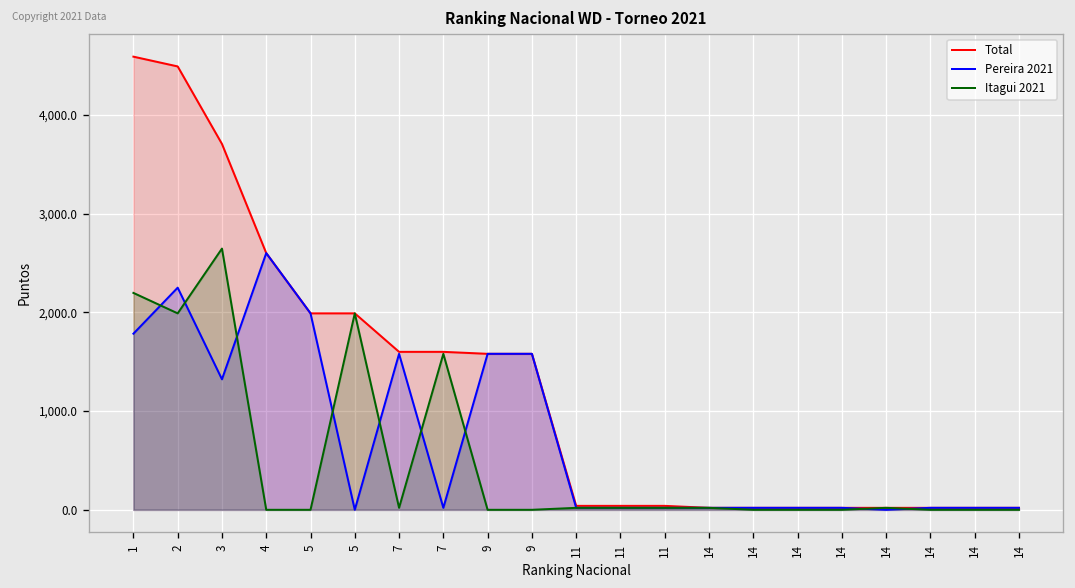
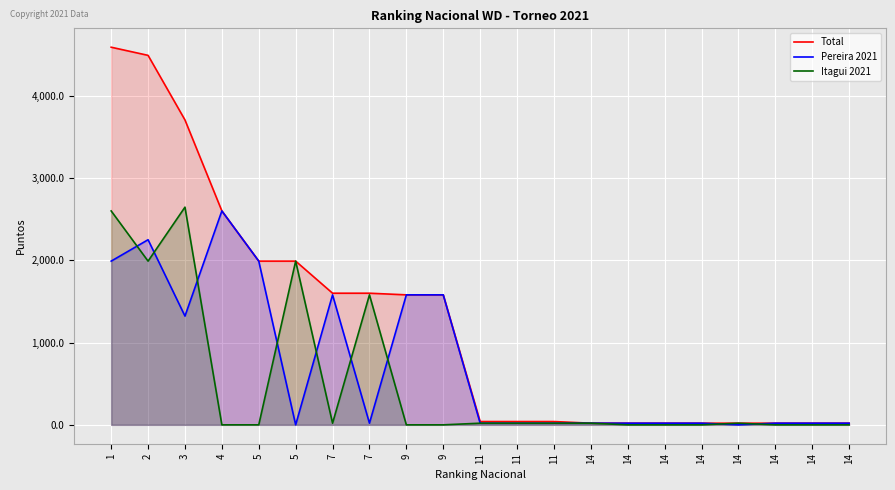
  {
    "Total": {
      "1": "4,600",
      "2": "4,500",
      "3": "3,700"
    },
    "Pereira 2021": {
-     "1": "1,800",
+     "1": "2,000",
      "2": "2,300",
      "3": "1,300"
    },
    "Itagui 2021": {
-     "1": "2,200",
+     "1": "2,600",
      "2": "2,000",
      "3": "2,600",
      "4": "0"
    }
  }
